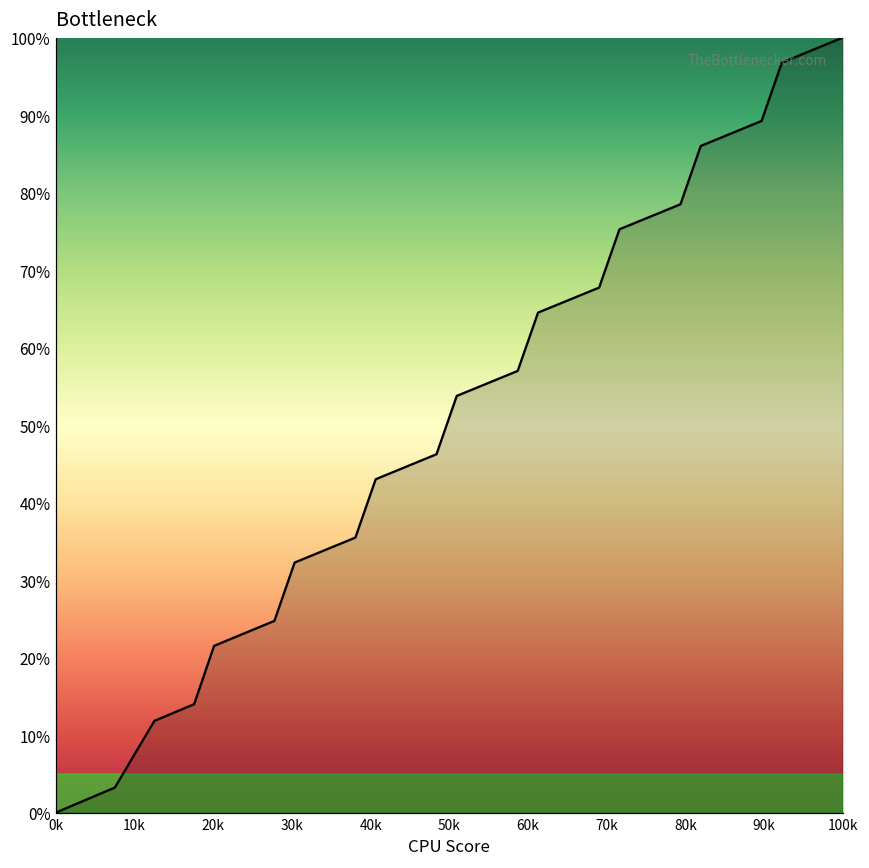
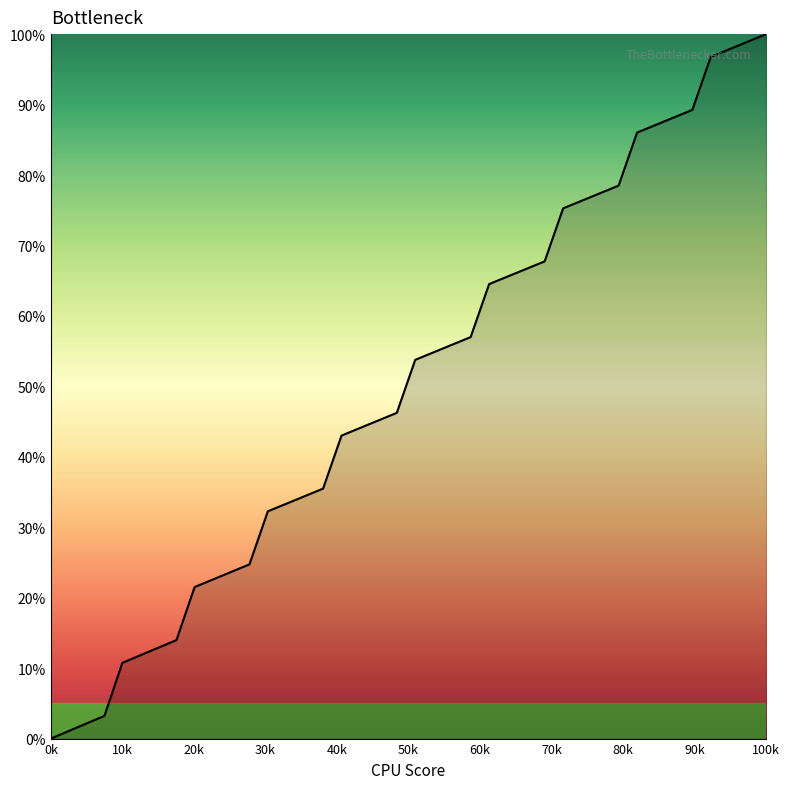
  {
-   "10k": "8%",
+   "10k": "11%",
    "100k": "100%"
  }
